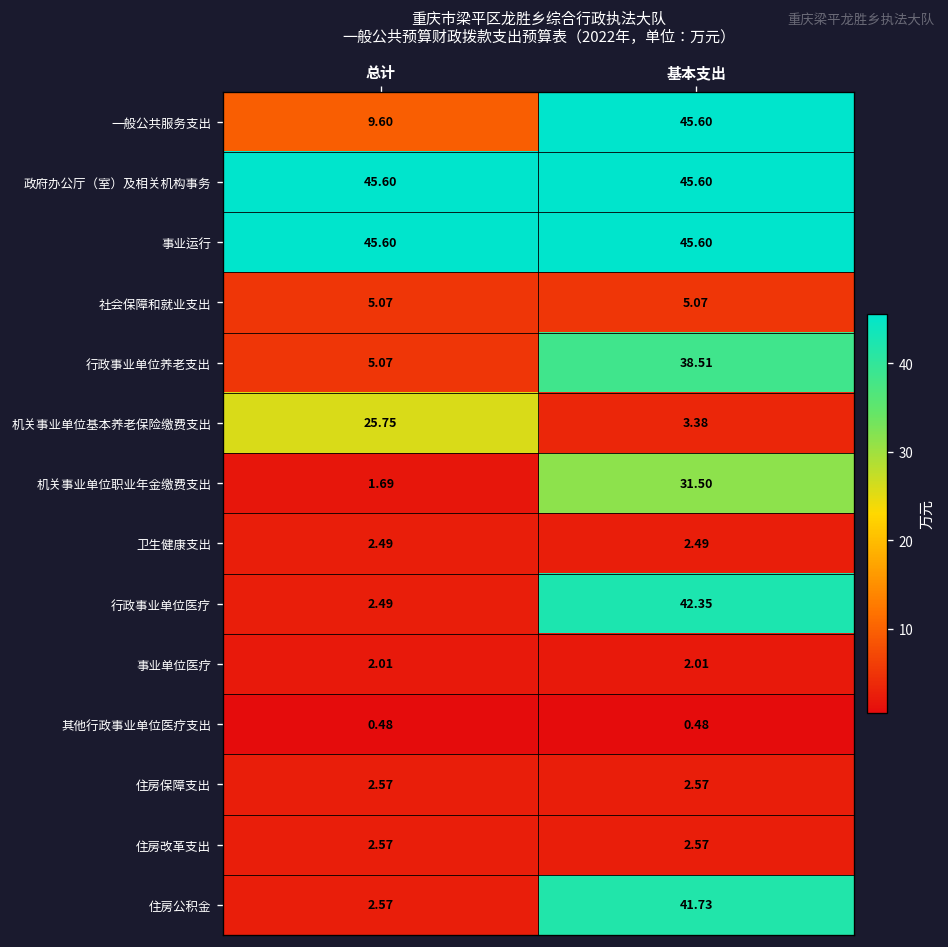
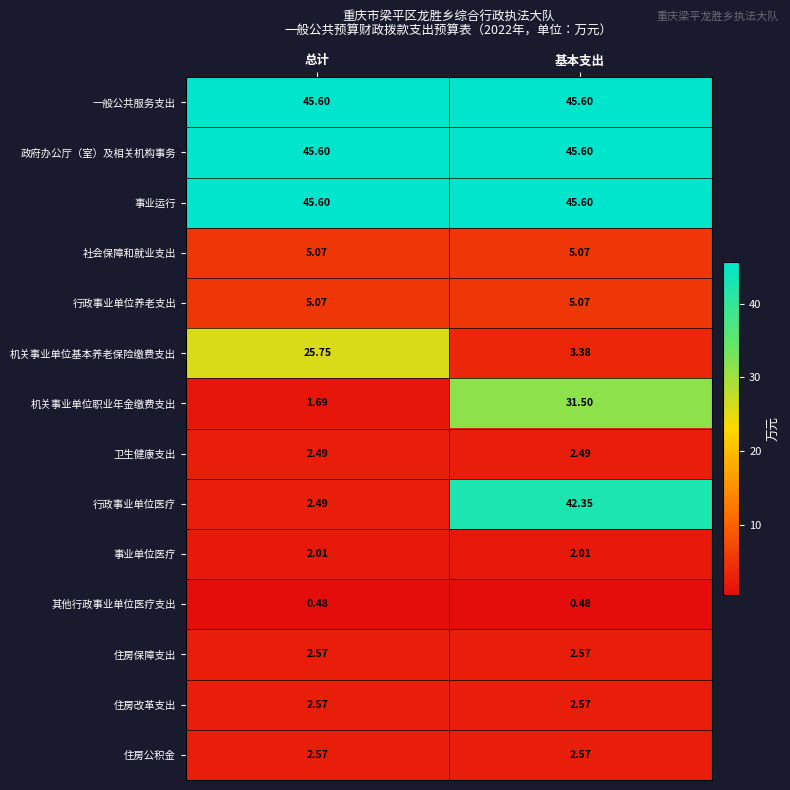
  {
    "一般公共服务支出": {
-     "总计": 9.60,
+     "总计": 45.60,
      "基本支出": 45.60
    },
    "政府办公厅（室）及相关机构事务": {
      "总计": 45.60,
      "基本支出": 45.60
    },
    "事业运行": {
      "总计": 45.60,
      "基本支出": 45.60
    },
    "社会保障和就业支出": {
      "总计": 5.07,
      "基本支出": 5.07
    },
    "行政事业单位养老支出": {
      "总计": 5.07,
-     "基本支出": 38.51
+     "基本支出": 5.07
    },
    "机关事业单位基本养老保险缴费支出": {
      "总计": 25.75,
      "基本支出": 3.38
    },
    "机关事业单位职业年金缴费支出": {
      "总计": 1.69,
      "基本支出": 31.50
    },
    "卫生健康支出": {
      "总计": 2.49,
      "基本支出": 2.49
    },
    "行政事业单位医疗": {
      "总计": 2.49,
      "基本支出": 42.35
    },
    "事业单位医疗": {
      "总计": 2.01,
      "基本支出": 2.01
    },
    "其他行政事业单位医疗支出": {
      "总计": 0.48,
      "基本支出": 0.48
    },
    "住房保障支出": {
      "总计": 2.57,
      "基本支出": 2.57
    },
    "住房改革支出": {
      "总计": 2.57,
      "基本支出": 2.57
    },
    "住房公积金": {
      "总计": 2.57,
-     "基本支出": 41.73
+     "基本支出": 2.57
    }
  }
